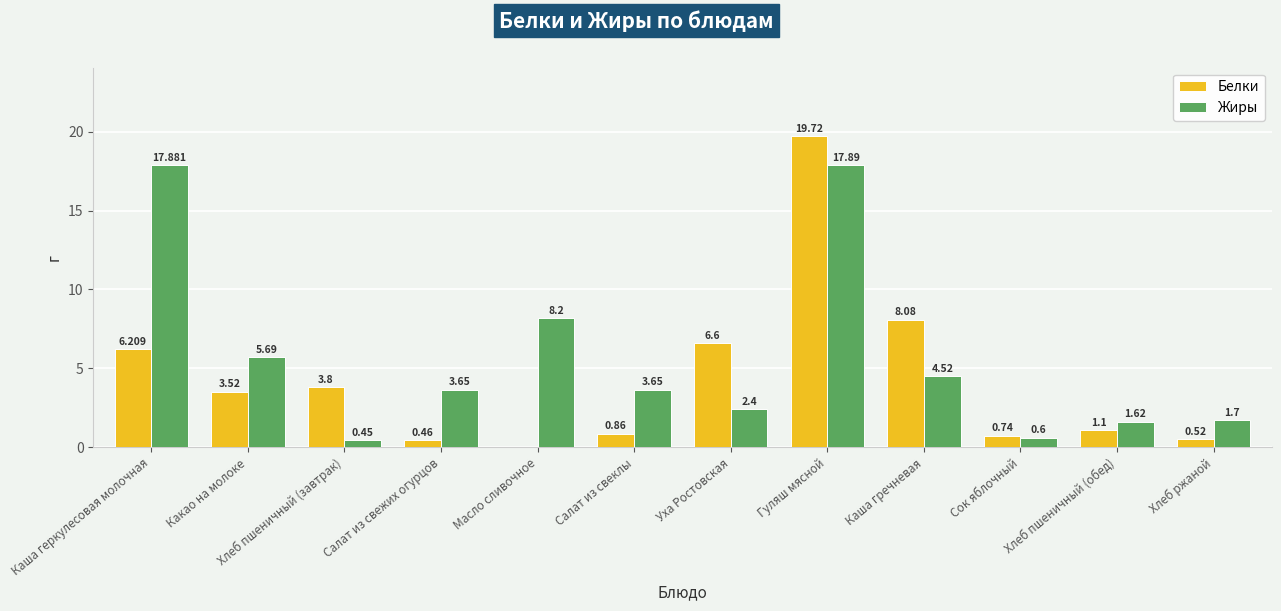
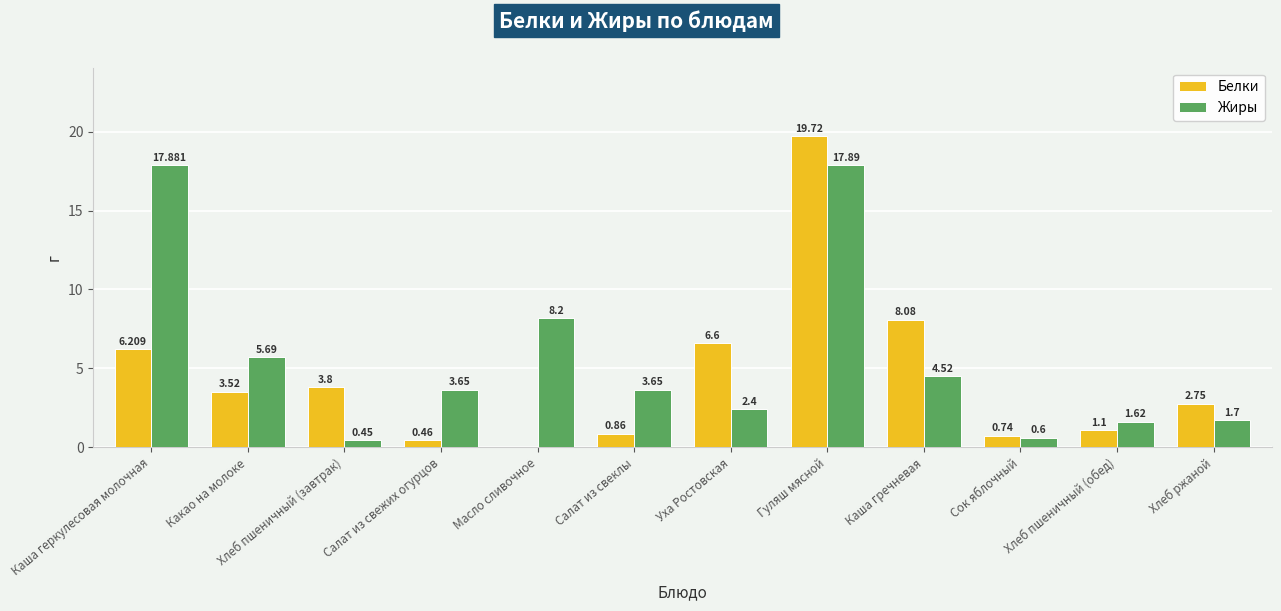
  {
    "Белки": {
      "Каша геркулесовая молочная": 6.209,
      "Какао на молоке": 3.52,
      "Хлеб пшеничный (завтрак)": 3.8,
      "Салат из свежих огурцов": 0.46,
      "Салат из свеклы": 0.86,
      "Уха Ростовская": 6.6,
      "Гуляш мясной": 19.72,
      "Каша гречневая": 8.08,
      "Сок яблочный": 0.74,
      "Хлеб пшеничный (обед)": 1.1,
-     "Хлеб ржаной": 0.52
+     "Хлеб ржаной": 2.75
    },
    "Жиры": {
      "Каша геркулесовая молочная": 17.881,
      "Какао на молоке": 5.69,
      "Хлеб пшеничный (завтрак)": 0.45,
      "Салат из свежих огурцов": 3.65,
      "Масло сливочное": 8.2,
      "Салат из свеклы": 3.65,
      "Уха Ростовская": 2.4,
      "Гуляш мясной": 17.89,
      "Каша гречневая": 4.52,
      "Сок яблочный": 0.6,
      "Хлеб пшеничный (обед)": 1.62,
      "Хлеб ржаной": 1.7
    }
  }
